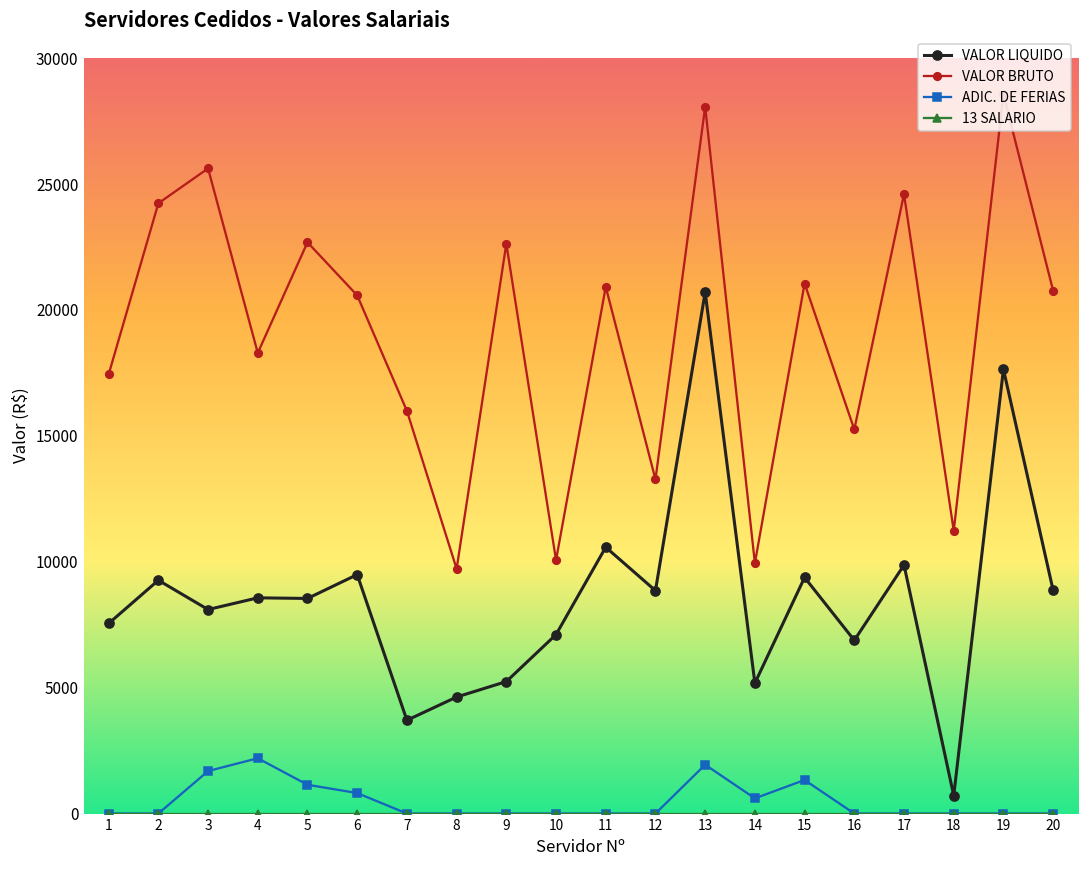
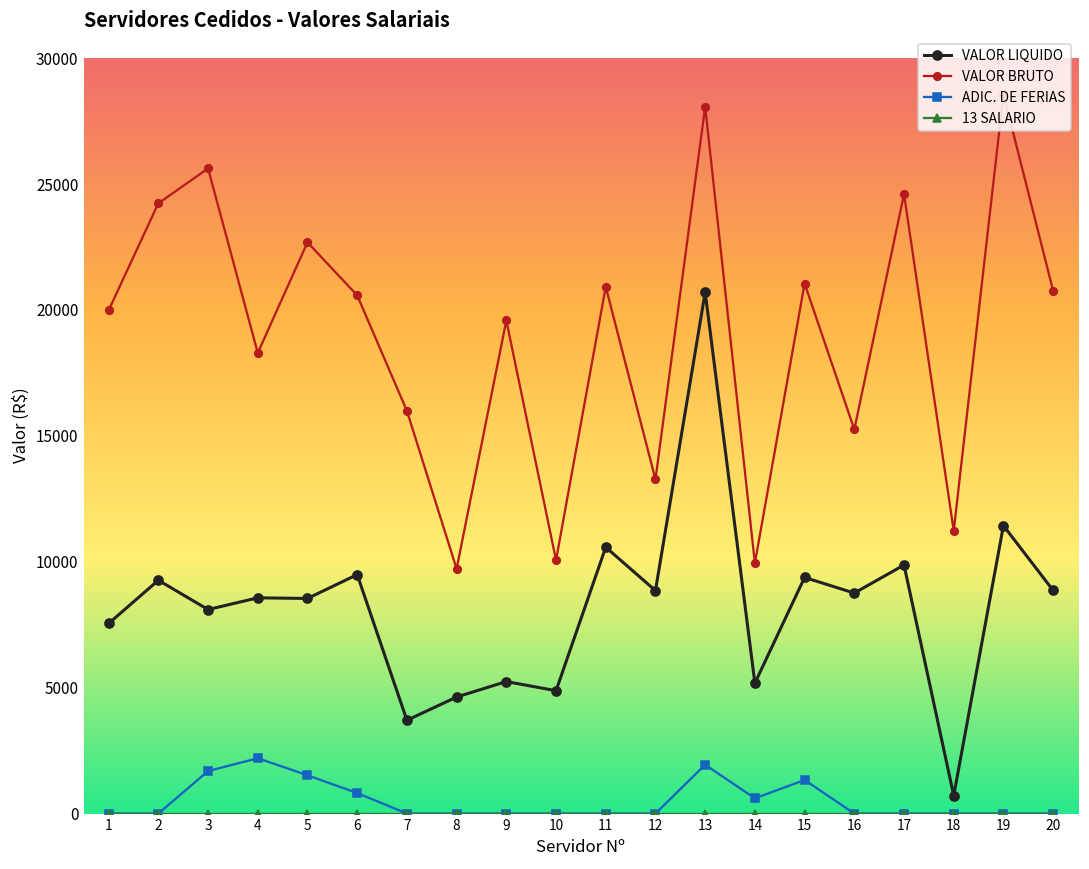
  {
    "VALOR LIQUIDO": {
      "1": 7500,
      "2": 9300,
      "3": 8100,
      "4": 8600,
      "5": 8500,
      "6": 9500,
      "7": 3700,
      "8": 4600,
      "9": 5200,
-     "10": 7100,
+     "10": 4900,
      "11": 10600,
      "12": 8900,
      "13": 20700,
      "14": 5200,
      "15": 9400,
-     "16": 6900,
+     "16": 8800,
      "17": 9900,
      "18": 700,
-     "19": 17600,
+     "19": 11400,
      "20": 8900
    },
    "VALOR BRUTO": {
-     "1": 17400,
+     "1": 20000,
      "2": 24200,
      "3": 25600,
      "4": 18300,
      "5": 22700,
      "6": 20600,
      "7": 16000,
      "8": 9700,
-     "9": 22600,
+     "9": 19600,
      "10": 10100,
      "11": 20900,
      "12": 13300,
      "13": 28100,
      "14": 9900,
      "15": 21000,
      "16": 15300,
      "17": 24600,
      "18": 11200,
      "20": 20800
    },
    "ADIC. DE FERIAS": {
      "3": 1700,
      "4": 2200,
-     "5": 1100,
+     "5": 1500,
      "6": 800,
      "13": 1900,
      "14": 600,
      "15": 1300
    },
    "13 SALARIO": {
      "3": 0,
      "4": 0,
      "5": 0,
      "6": 0,
      "13": 0,
      "14": 0,
      "15": 0
    }
  }
